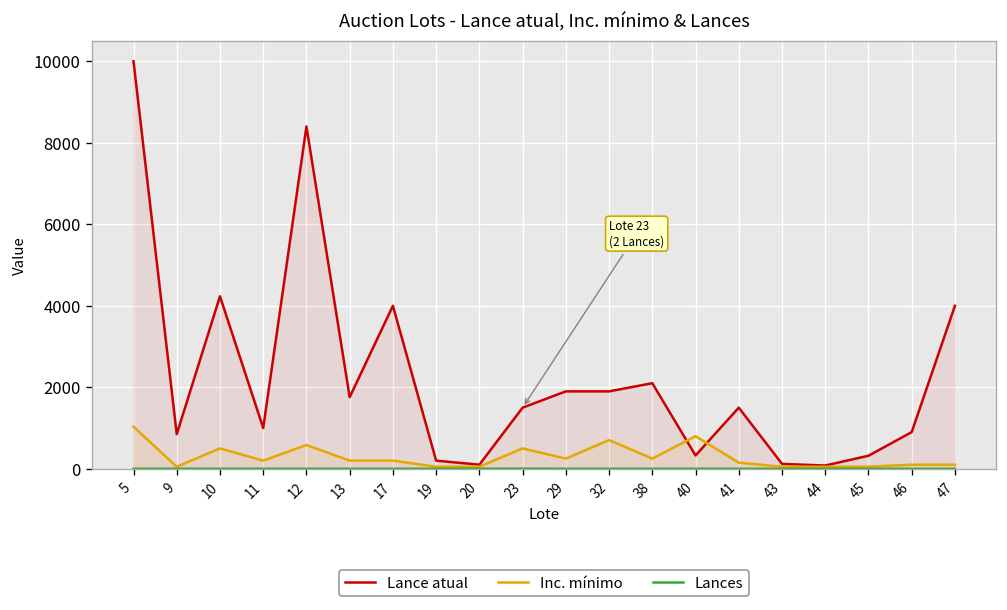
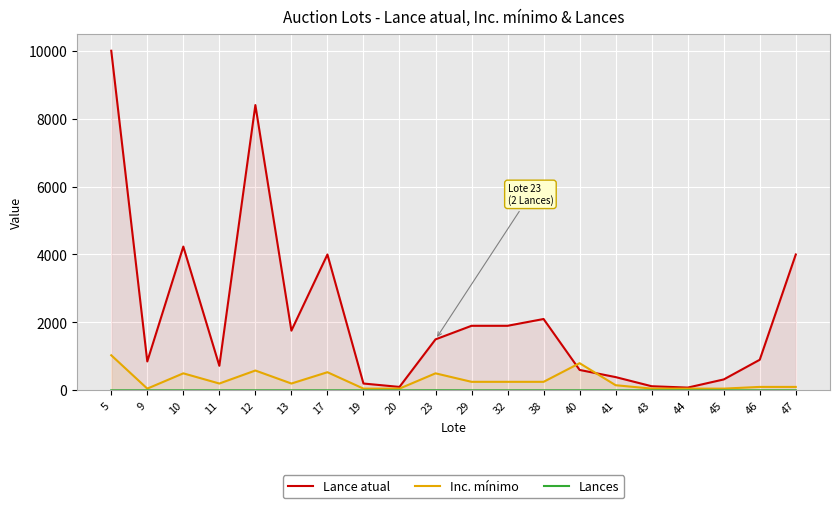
  {
    "Lance atual": {
      "5": 10000,
      "9": 900,
      "10": 4200,
-     "11": 1000,
+     "11": 700,
      "12": 8400,
      "13": 1800,
      "17": 4000,
      "19": 200,
      "23": 1500,
-     "40": 300,
-     "41": 1500,
+     "40": 600,
+     "41": 400,
      "45": 300,
      "46": 900,
      "47": 4000
    },
    "Inc. mínimo": {
      "5": 1000,
      "10": 500,
      "11": 200,
      "12": 600,
      "13": 200,
-     "17": 200,
+     "17": 500,
      "23": 500,
      "29": 300,
-     "32": 700,
+     "32": 300,
      "38": 300,
      "40": 800,
      "41": 200,
      "46": 100,
      "47": 100
    },
    "Lances": {
      "5": 0,
      "10": 0,
      "11": 0,
      "12": 0,
      "13": 0,
      "17": 0,
      "23": 0,
      "29": 0,
      "32": 0,
      "38": 0,
      "40": 0,
      "41": 0,
      "46": 0,
      "47": 0
    }
  }
